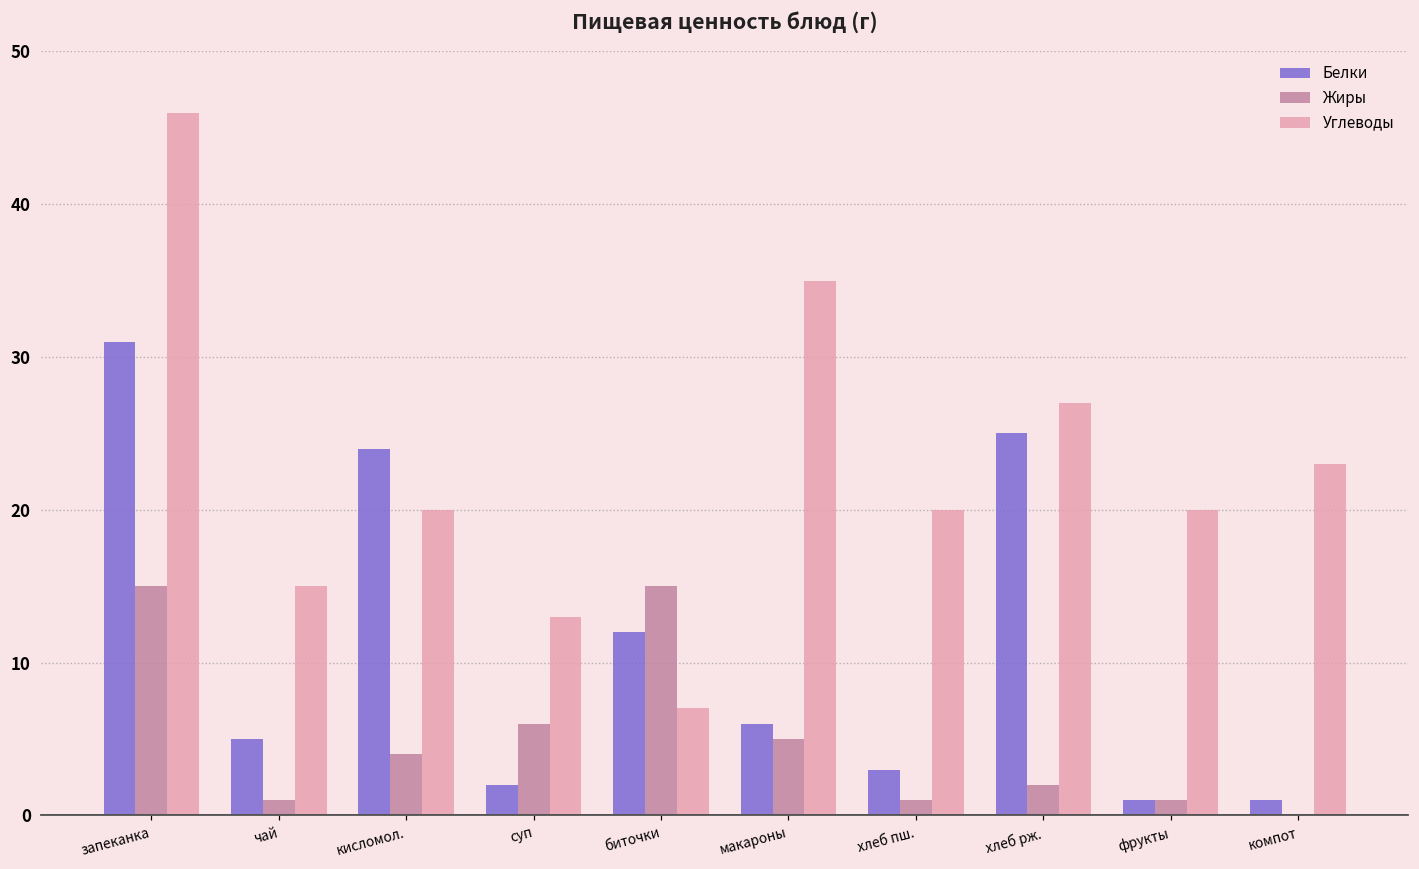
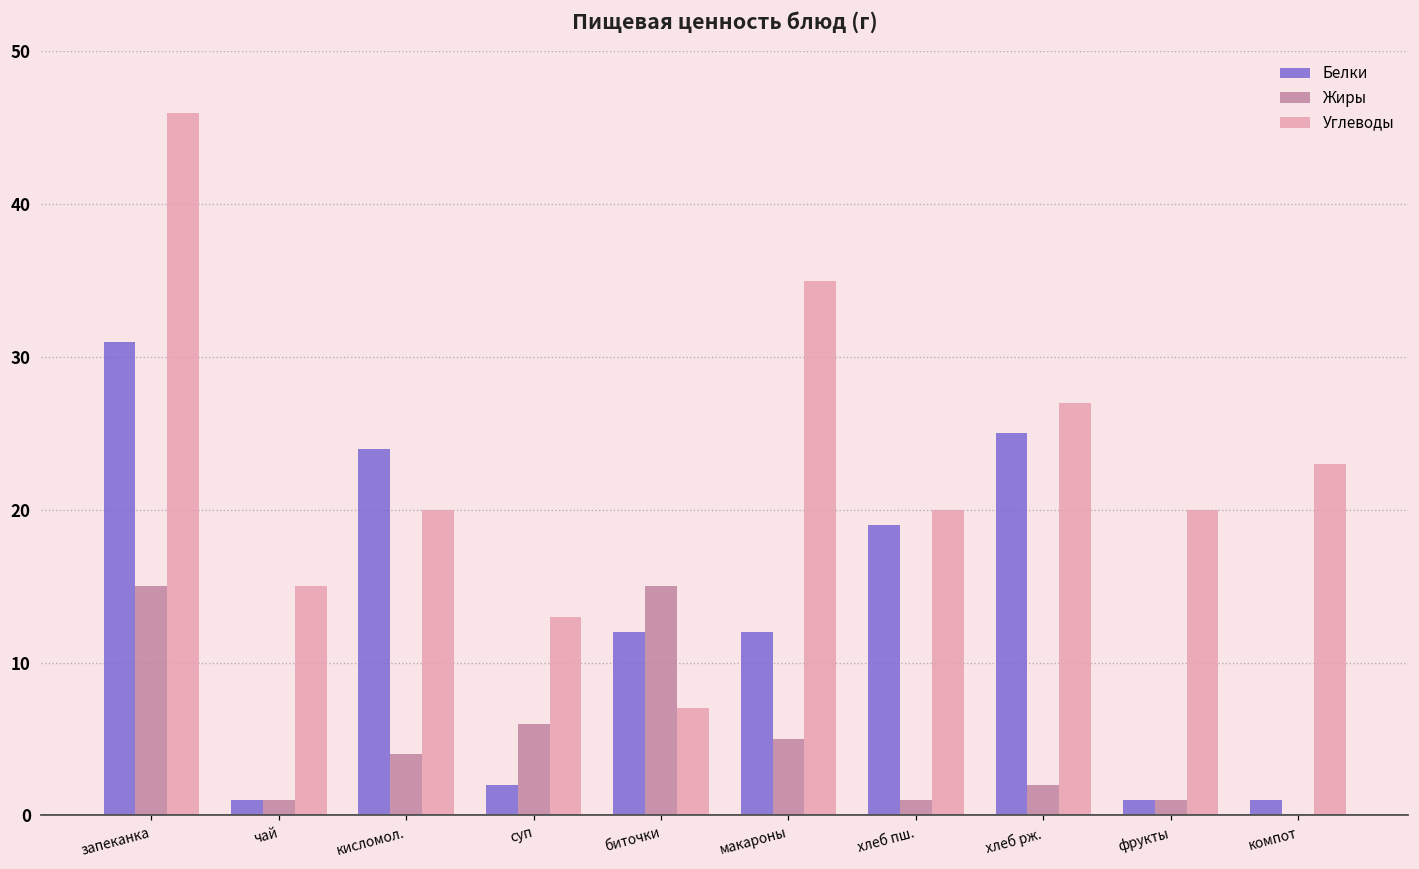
  {
    "Белки": {
      "запеканка": 31,
-     "чай": 5,
+     "чай": 1,
      "кисломол.": 24,
      "суп": 2,
      "биточки": 12,
-     "макароны": 6,
-     "хлеб пш.": 3,
+     "макароны": 12,
+     "хлеб пш.": 19,
      "хлеб рж.": 25,
      "фрукты": 1,
      "компот": 1
    }
  }
